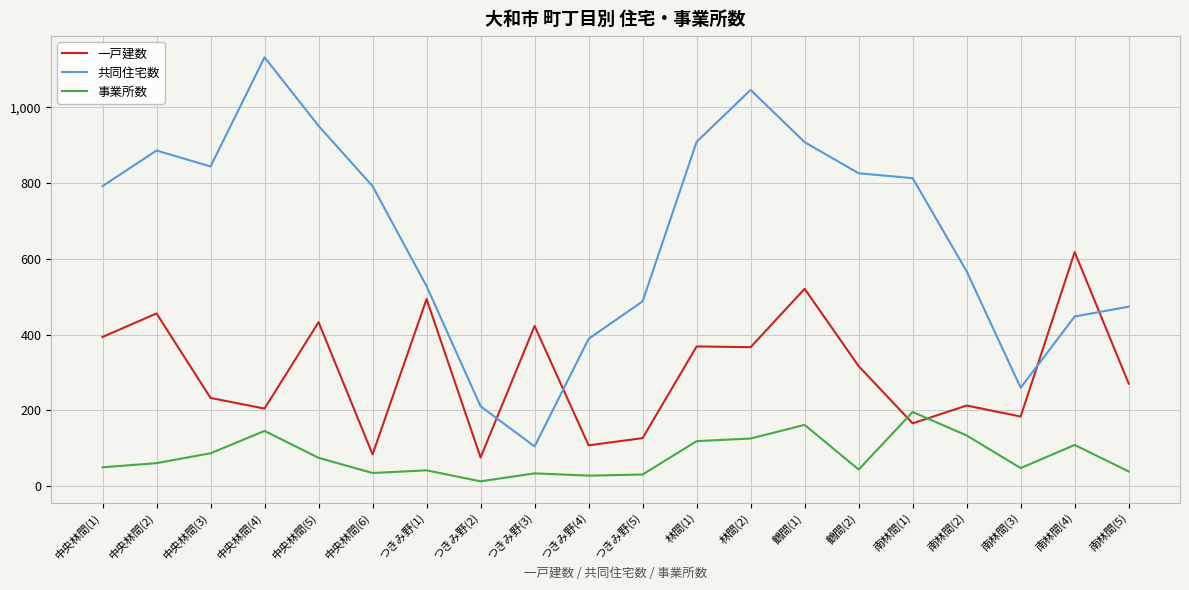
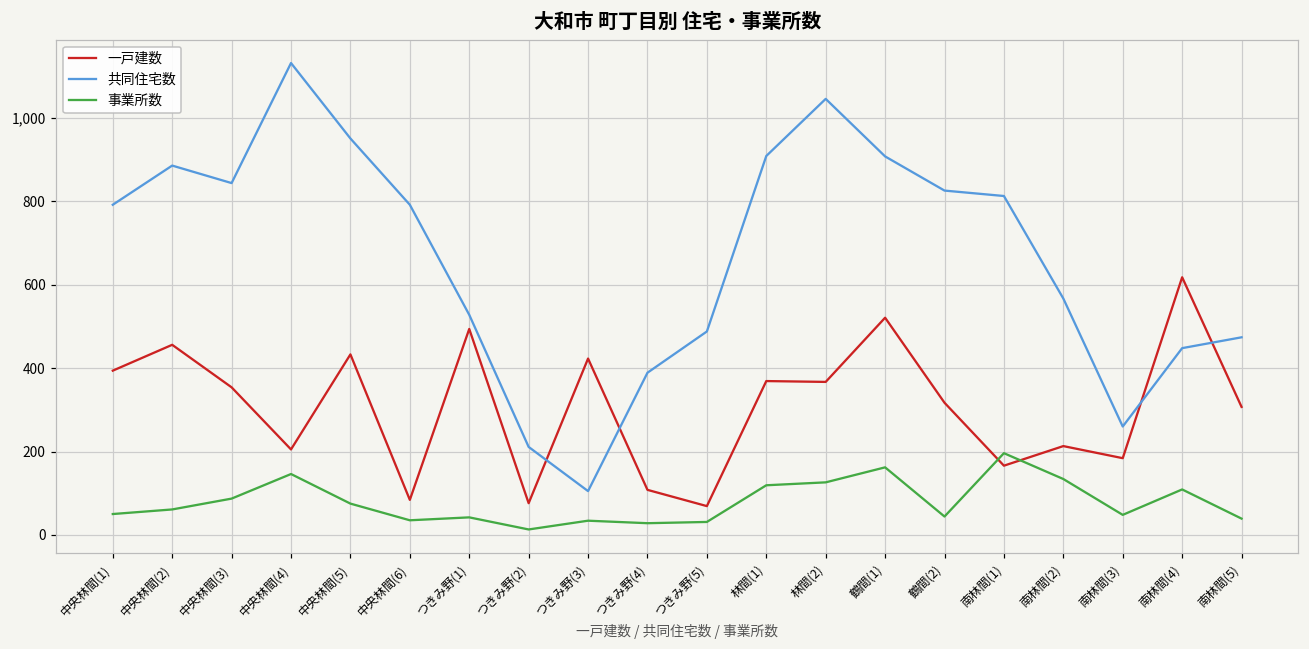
  {
    "一戸建数": {
      "中央林間(1)": "390",
      "中央林間(2)": "460",
-     "中央林間(3)": "230",
+     "中央林間(3)": "350",
      "中央林間(4)": "210",
      "中央林間(5)": "430",
      "中央林間(6)": "80",
      "つきみ野(1)": "490",
      "つきみ野(2)": "80",
      "つきみ野(3)": "420",
      "つきみ野(4)": "110",
-     "つきみ野(5)": "130",
+     "つきみ野(5)": "70",
      "林間(1)": "370",
      "林間(2)": "370",
      "鶴間(1)": "520",
      "鶴間(2)": "320",
      "南林間(1)": "170",
      "南林間(2)": "210",
      "南林間(3)": "180",
      "南林間(4)": "620",
-     "南林間(5)": "270"
+     "南林間(5)": "310"
    },
    "共同住宅数": {
      "中央林間(1)": "790",
      "中央林間(2)": "890",
      "中央林間(3)": "840",
      "中央林間(4)": "1,130",
      "中央林間(5)": "950",
      "中央林間(6)": "790",
      "つきみ野(1)": "530",
      "つきみ野(2)": "210",
      "つきみ野(3)": "110",
      "つきみ野(4)": "390",
      "つきみ野(5)": "490",
      "林間(1)": "910",
      "林間(2)": "1,050",
      "鶴間(1)": "910",
      "鶴間(2)": "830",
      "南林間(1)": "810",
      "南林間(2)": "570",
      "南林間(3)": "260",
      "南林間(4)": "450",
      "南林間(5)": "470"
    },
    "事業所数": {
      "中央林間(1)": "50",
      "中央林間(2)": "60",
      "中央林間(3)": "90",
      "中央林間(4)": "150",
      "中央林間(5)": "80",
      "中央林間(6)": "40",
      "つきみ野(1)": "40",
      "つきみ野(2)": "10",
      "つきみ野(3)": "30",
      "つきみ野(4)": "30",
      "つきみ野(5)": "30",
      "林間(1)": "120",
      "林間(2)": "130",
      "鶴間(1)": "160",
      "鶴間(2)": "40",
      "南林間(1)": "200",
      "南林間(2)": "130",
      "南林間(3)": "50",
      "南林間(4)": "110",
      "南林間(5)": "40"
    }
  }
